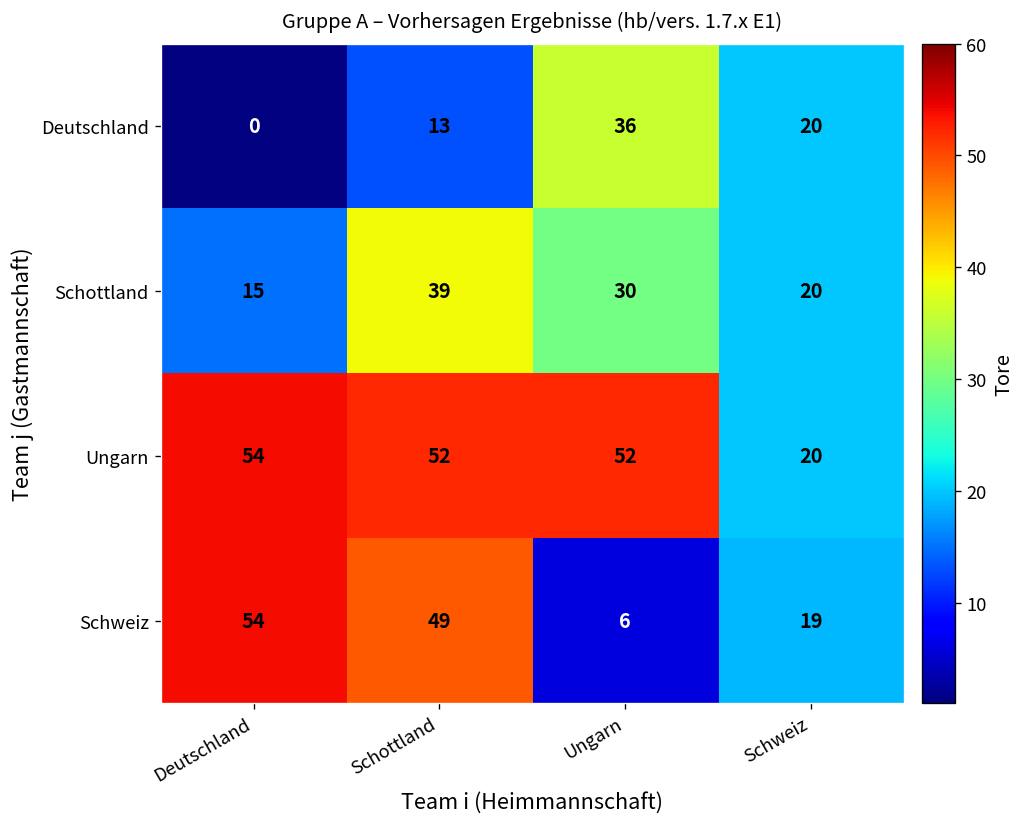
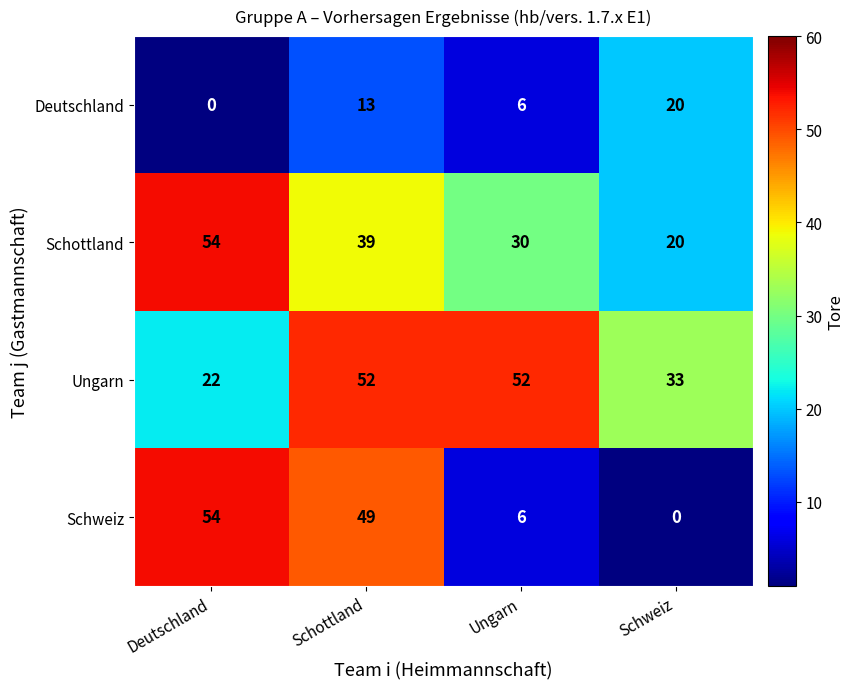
  {
    "Deutschland": {
      "Deutschland": 0,
      "Schottland": 13,
-     "Ungarn": 36,
+     "Ungarn": 6,
      "Schweiz": 20
    },
    "Schottland": {
-     "Deutschland": 15,
+     "Deutschland": 54,
      "Schottland": 39,
      "Ungarn": 30,
      "Schweiz": 20
    },
    "Ungarn": {
-     "Deutschland": 54,
+     "Deutschland": 22,
      "Schottland": 52,
      "Ungarn": 52,
-     "Schweiz": 20
+     "Schweiz": 33
    },
    "Schweiz": {
      "Deutschland": 54,
      "Schottland": 49,
      "Ungarn": 6,
-     "Schweiz": 19
+     "Schweiz": 0
    }
  }
